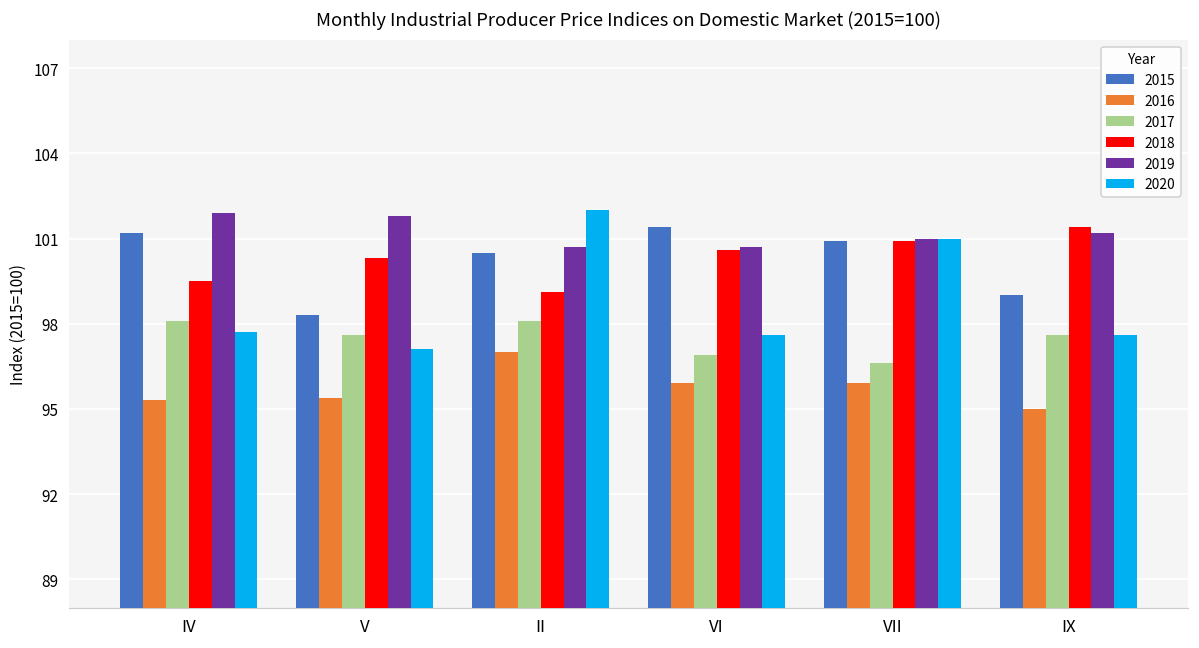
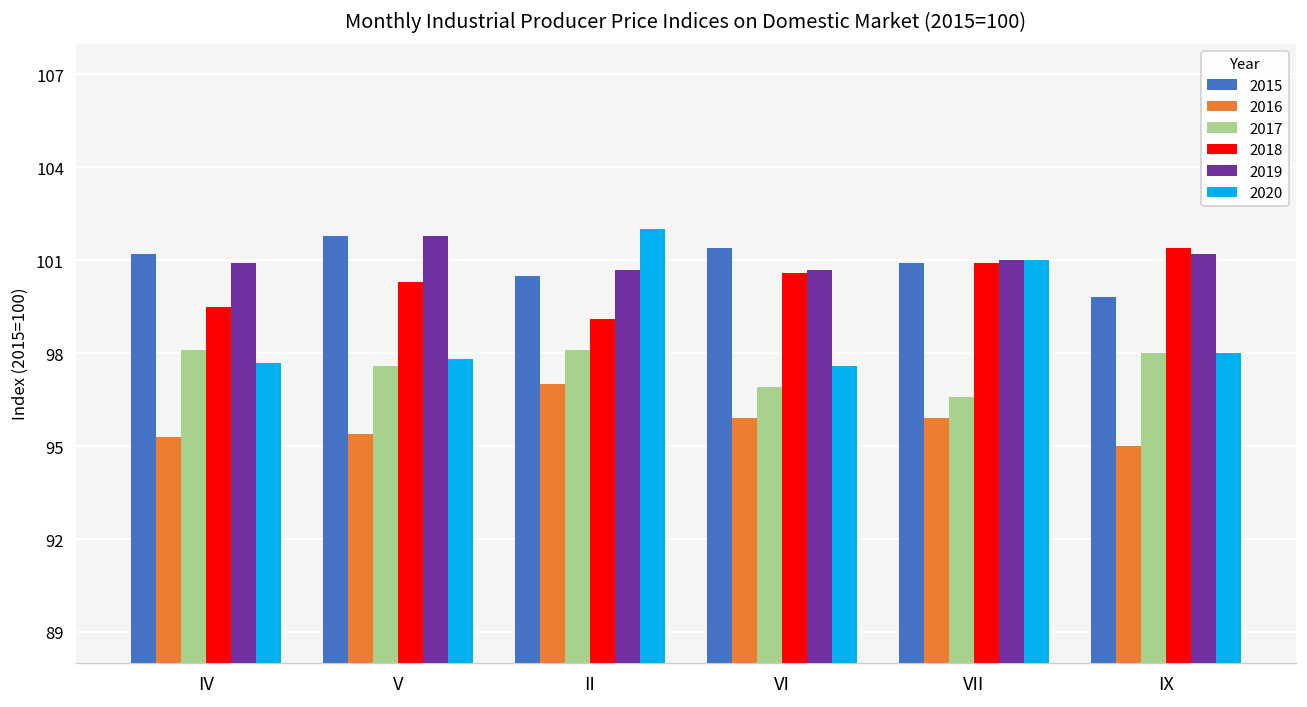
  {
    "2015": {
      "IV": 101.2,
-     "V": 98.3,
+     "V": 101.8,
      "II": 100.5,
      "VI": 101.4,
      "VII": 100.9,
-     "IX": 99.0
+     "IX": 99.8
    },
    "2016": {
      "IV": 95.3,
      "V": 95.4,
      "II": 97.0,
      "VI": 95.9,
      "VII": 95.9,
      "IX": 95.0
    },
    "2017": {
      "IV": 98.1,
      "V": 97.6,
      "II": 98.1,
      "VI": 96.9,
      "VII": 96.6,
-     "IX": 97.6
+     "IX": 98.0
    },
    "2018": {
      "IV": 99.5,
      "V": 100.3,
      "II": 99.1,
      "VI": 100.6,
      "VII": 100.9,
      "IX": 101.4
    },
    "2019": {
-     "IV": 101.9,
+     "IV": 100.9,
      "V": 101.8,
      "II": 100.7,
      "VI": 100.7,
      "VII": 101.0,
      "IX": 101.2
    },
    "2020": {
      "IV": 97.7,
-     "V": 97.1,
+     "V": 97.8,
      "II": 102.0,
      "VI": 97.6,
      "VII": 101.0,
-     "IX": 97.6
+     "IX": 98.0
    }
  }
